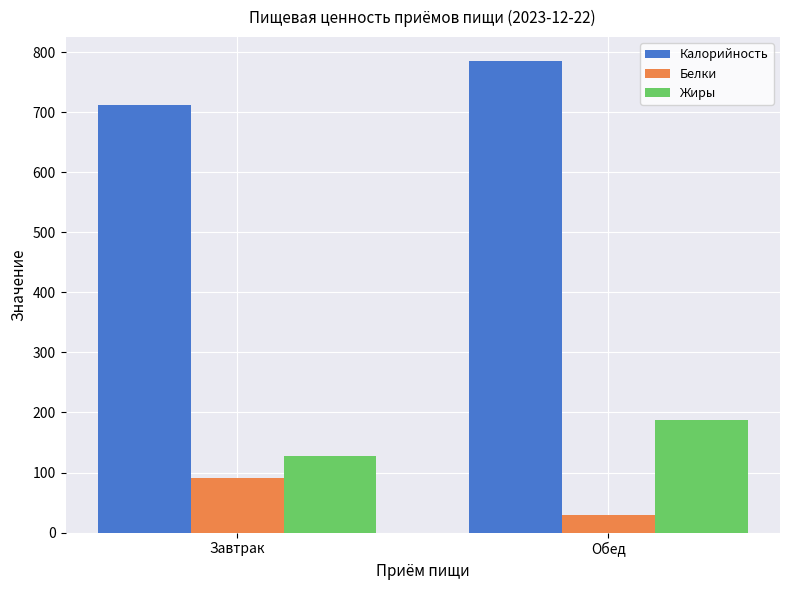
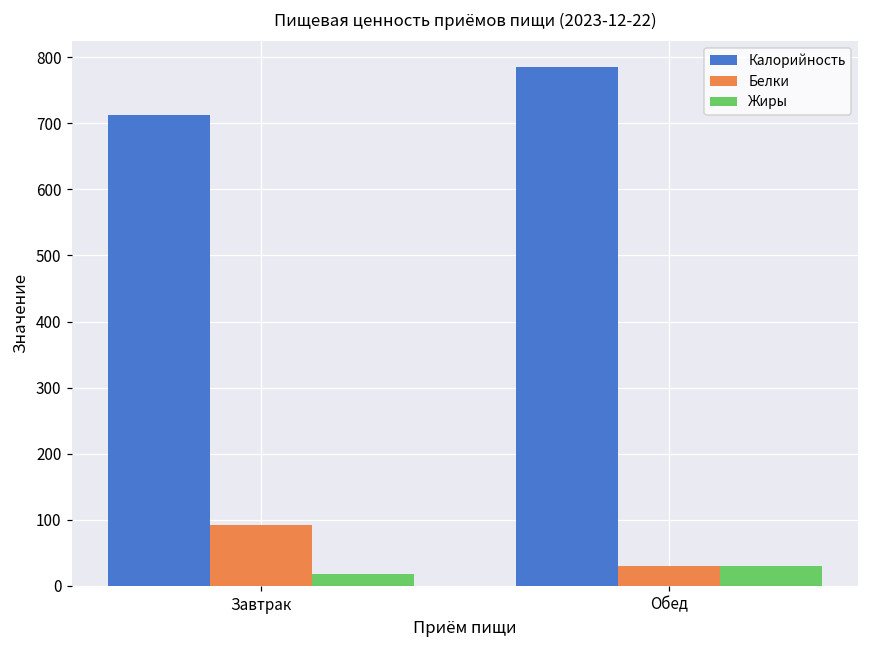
  {
    "Калорийность": {
      "Завтрак": 710,
      "Обед": 790
    },
    "Белки": {
      "Завтрак": 90,
      "Обед": 30
    },
    "Жиры": {
-     "Завтрак": 130,
-     "Обед": 190
+     "Завтрак": 20,
+     "Обед": 30
    }
  }
